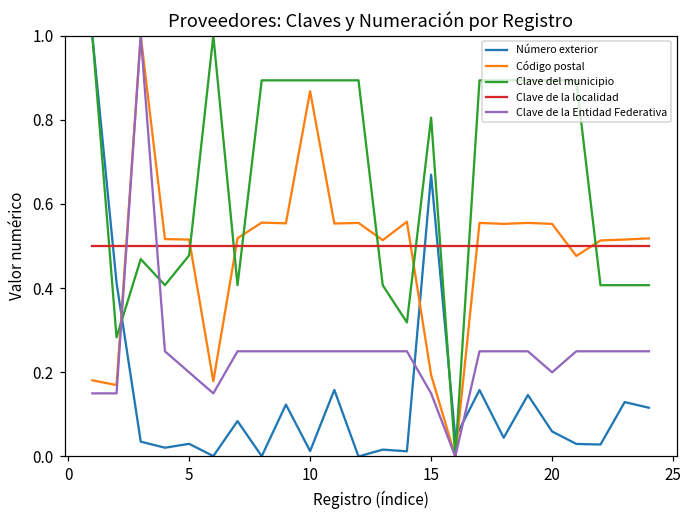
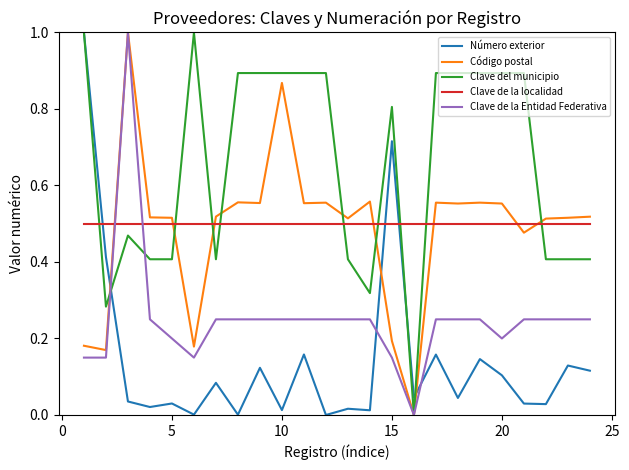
  {
    "Número exterior": {
      "5": 0.03,
      "10": 0.01,
-     "15": 0.67,
-     "20": 0.06
+     "15": 0.72,
+     "20": 0.10
    },
    "Código postal": {
      "5": 0.52,
      "10": 0.87,
      "15": 0.19,
      "20": 0.55
    },
    "Clave del municipio": {
-     "5": 0.48,
+     "5": 0.41,
      "10": 0.89,
      "15": 0.81
    },
    "Clave de la localidad": {
      "5": 0.50,
      "10": 0.50,
      "15": 0.50,
      "20": 0.50
    },
    "Clave de la Entidad Federativa": {
      "5": 0.20,
      "10": 0.25,
      "15": 0.15,
      "20": 0.20
    }
  }
